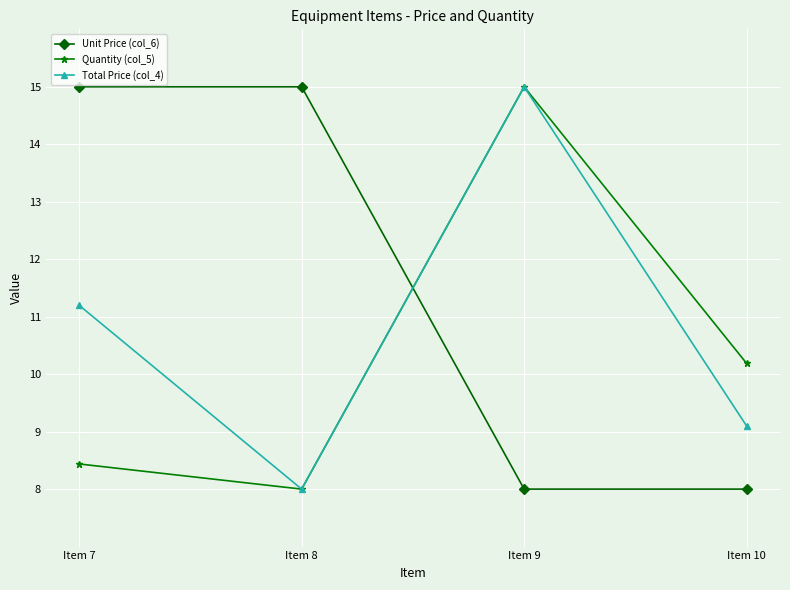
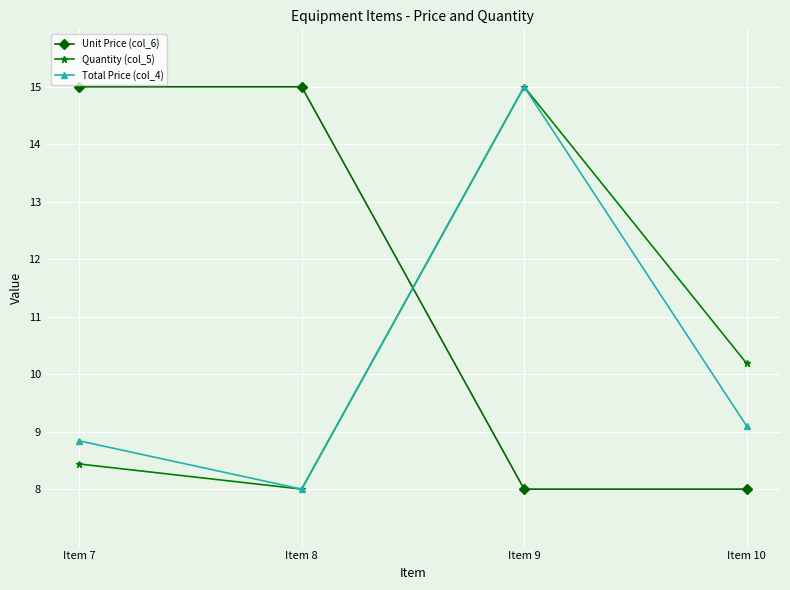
  {
    "Total Price (col_4)": {
-     "Item 7": 11.2,
+     "Item 7": 8.8,
      "Item 10": 9.1
    }
  }
